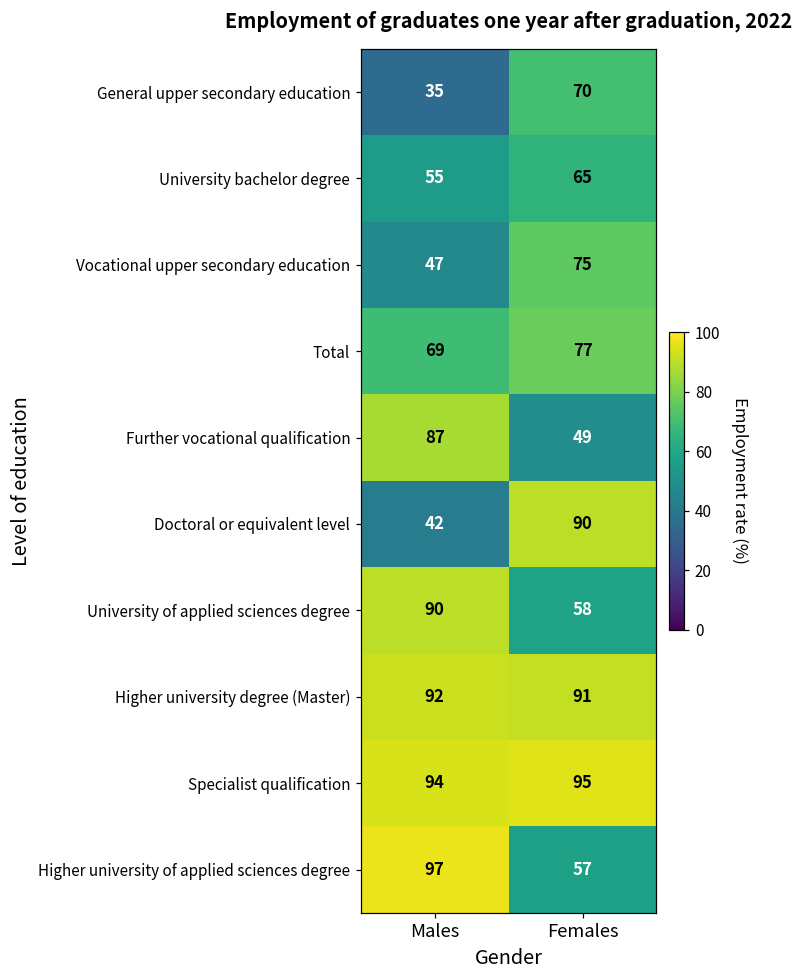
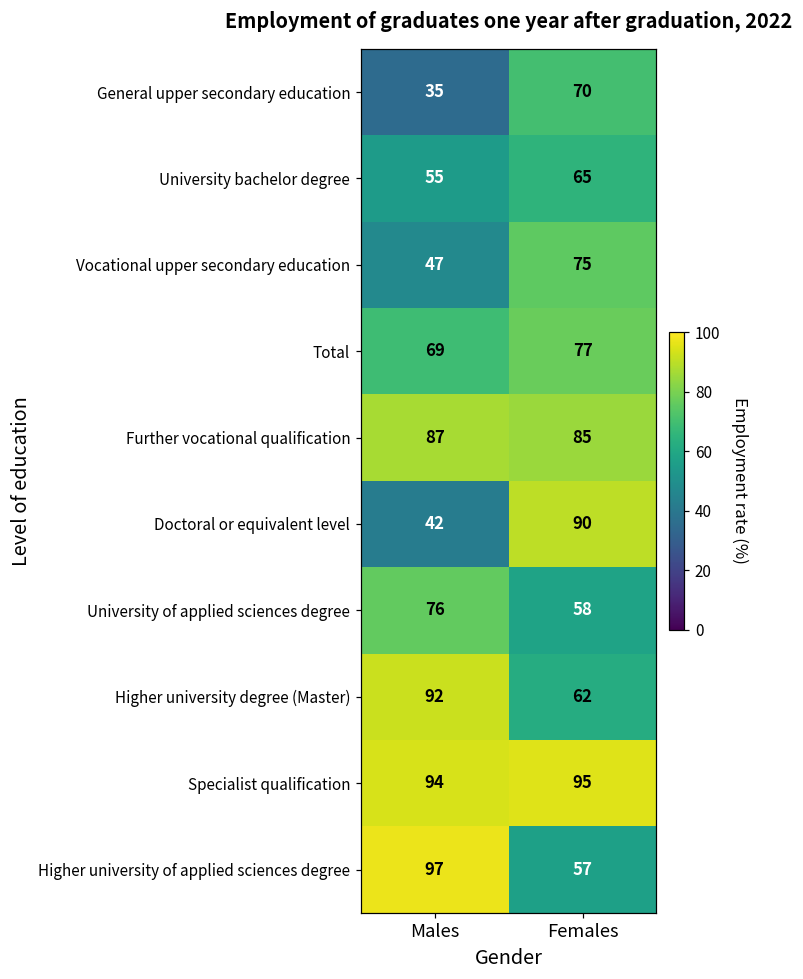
  {
    "General upper secondary education": {
      "Males": 35,
      "Females": 70
    },
    "University bachelor degree": {
      "Males": 55,
      "Females": 65
    },
    "Vocational upper secondary education": {
      "Males": 47,
      "Females": 75
    },
    "Total": {
      "Males": 69,
      "Females": 77
    },
    "Further vocational qualification": {
      "Males": 87,
-     "Females": 49
+     "Females": 85
    },
    "Doctoral or equivalent level": {
      "Males": 42,
      "Females": 90
    },
    "University of applied sciences degree": {
-     "Males": 90,
+     "Males": 76,
      "Females": 58
    },
    "Higher university degree (Master)": {
      "Males": 92,
-     "Females": 91
+     "Females": 62
    },
    "Specialist qualification": {
      "Males": 94,
      "Females": 95
    },
    "Higher university of applied sciences degree": {
      "Males": 97,
      "Females": 57
    }
  }
